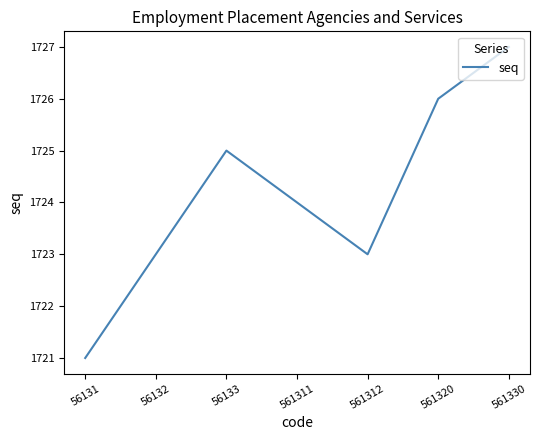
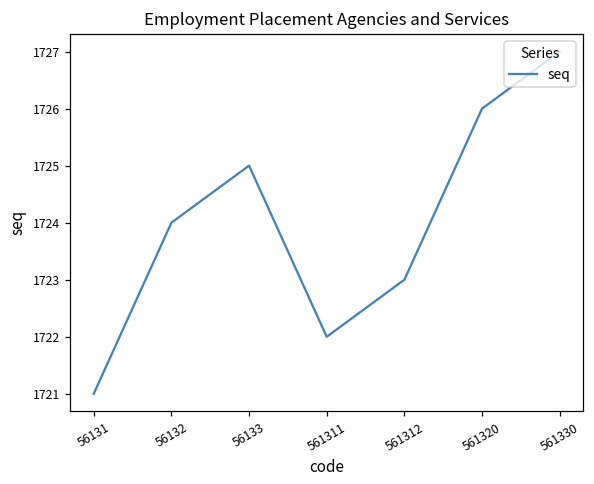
  {
    "56131": 1721,
-   "56132": 1723,
+   "56132": 1724,
    "56133": 1725,
-   "561311": 1724,
+   "561311": 1722,
    "561312": 1723,
    "561320": 1726
  }
